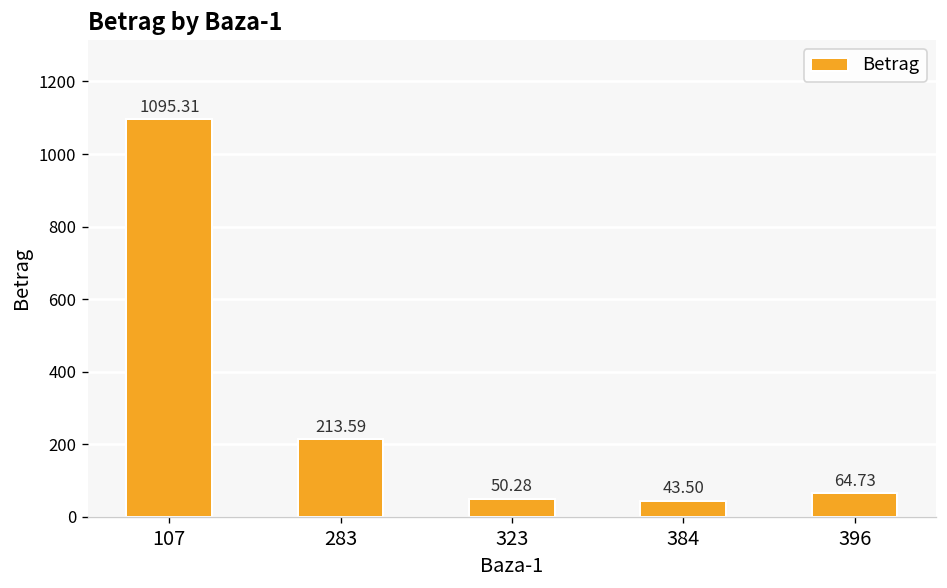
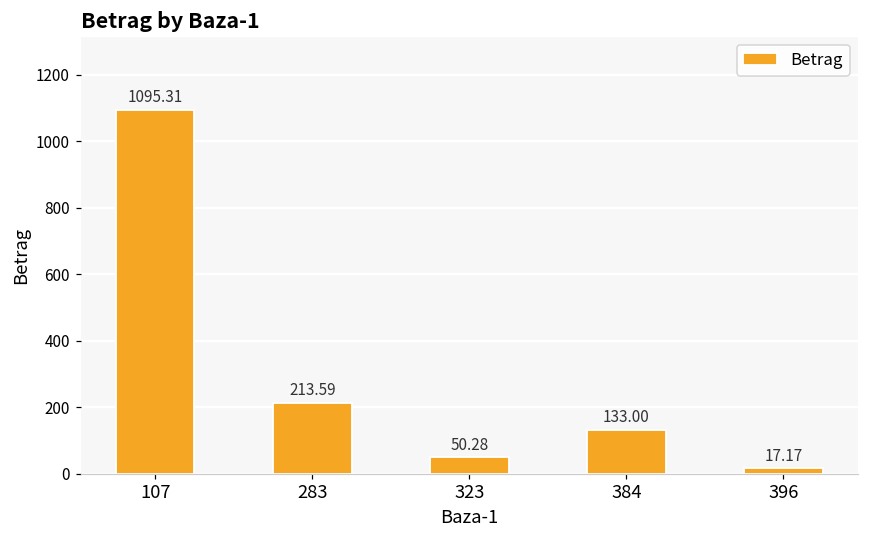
  {
    "107": 1095.31,
    "283": 213.59,
    "323": 50.28,
-   "384": 43.50,
-   "396": 64.73
+   "384": 133.00,
+   "396": 17.17
  }
